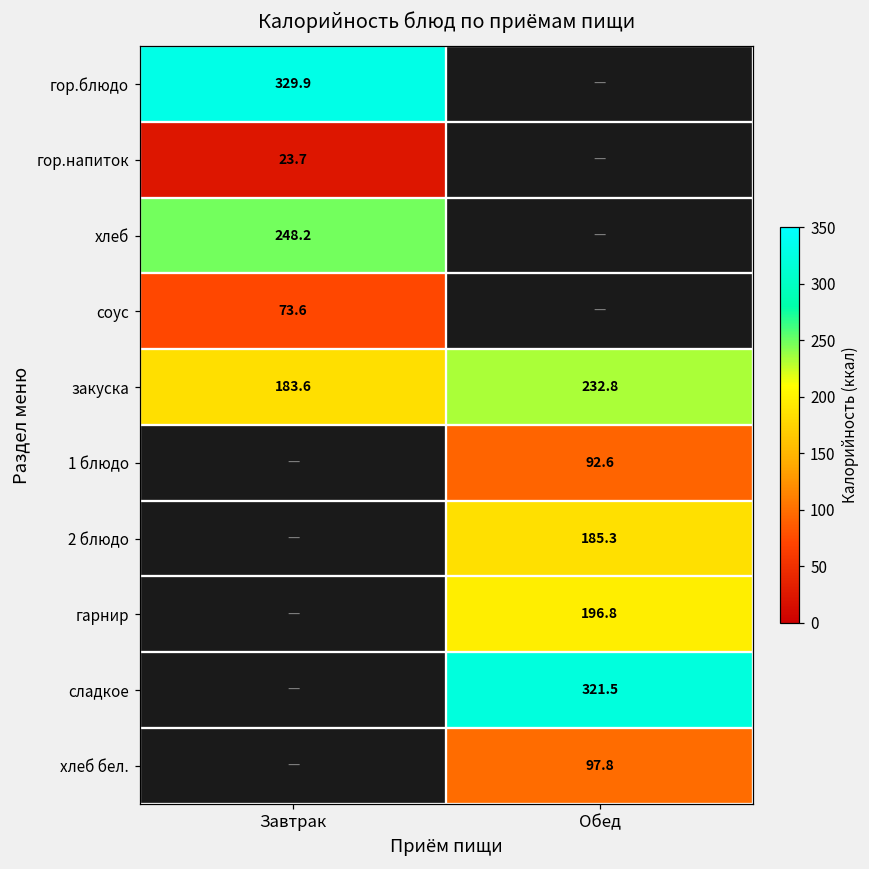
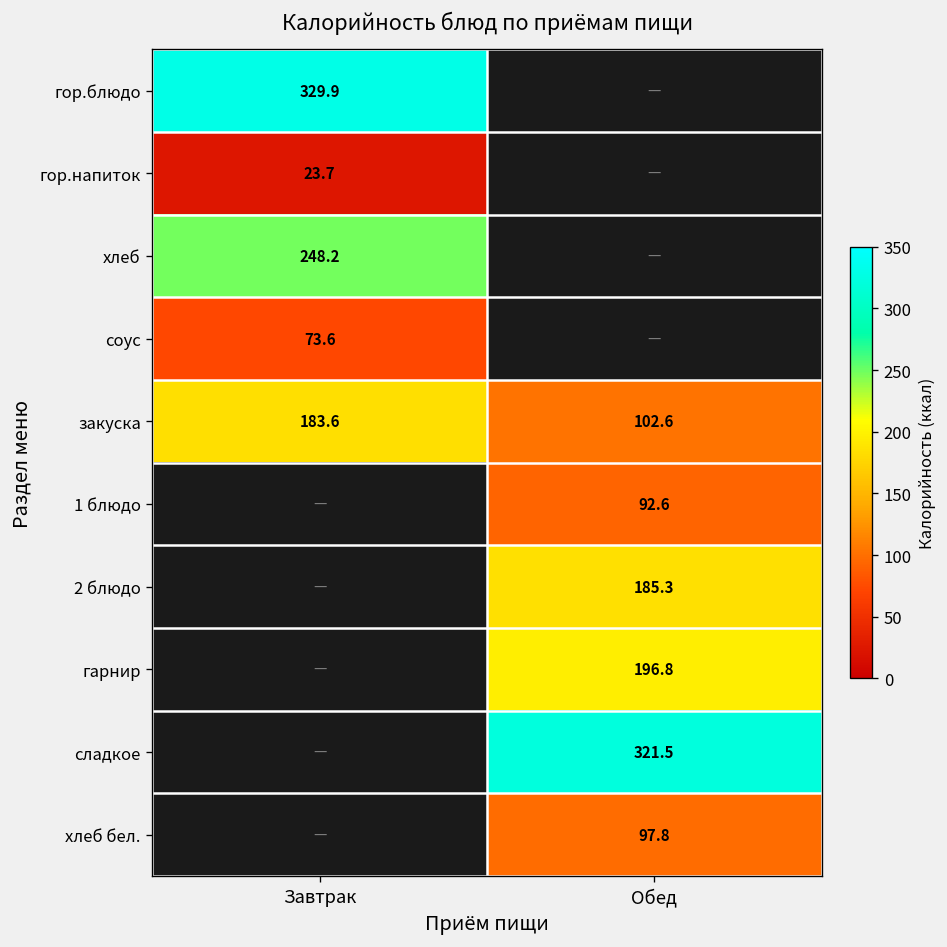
  {
    "гор.блюдо": {
      "Завтрак": 329.9
    },
    "гор.напиток": {
      "Завтрак": 23.7
    },
    "хлеб": {
      "Завтрак": 248.2
    },
    "соус": {
      "Завтрак": 73.6
    },
    "закуска": {
      "Завтрак": 183.6,
-     "Обед": 232.8
+     "Обед": 102.6
    },
    "1 блюдо": {
      "Обед": 92.6
    },
    "2 блюдо": {
      "Обед": 185.3
    },
    "гарнир": {
      "Обед": 196.8
    },
    "сладкое": {
      "Обед": 321.5
    },
    "хлеб бел.": {
      "Обед": 97.8
    }
  }
